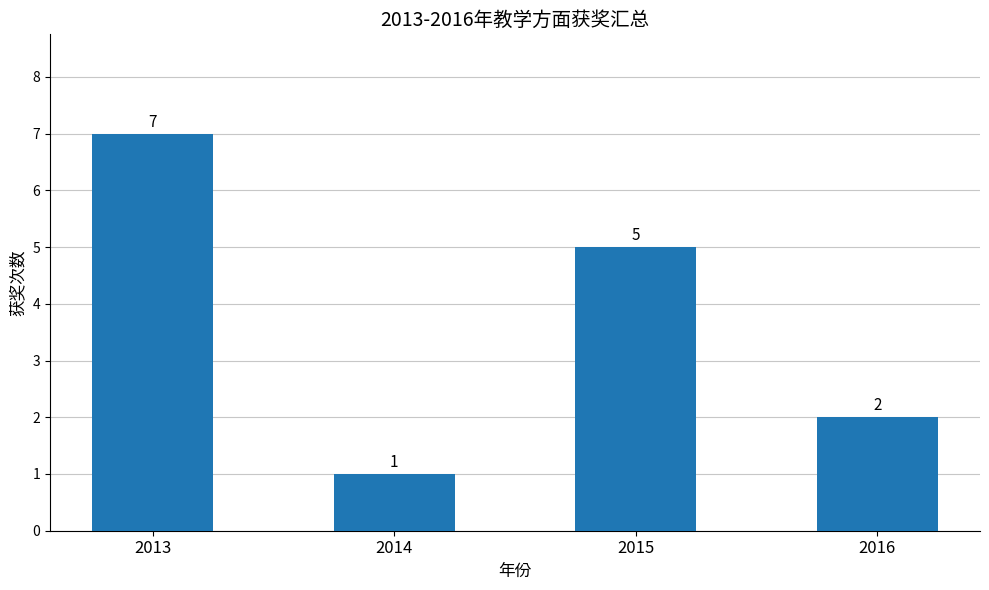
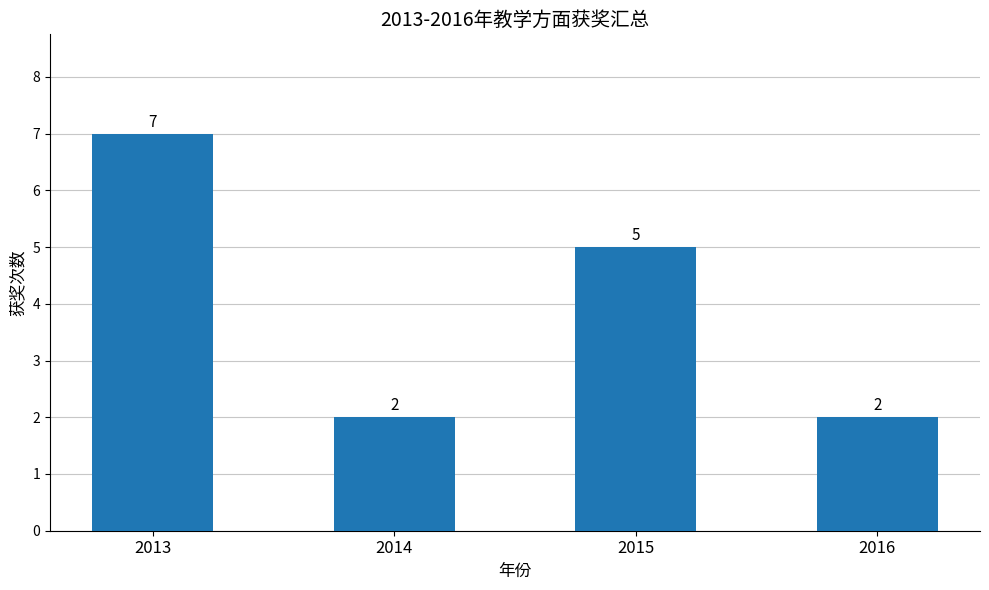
  {
    "2013": 7,
-   "2014": 1,
+   "2014": 2,
    "2015": 5,
    "2016": 2
  }
